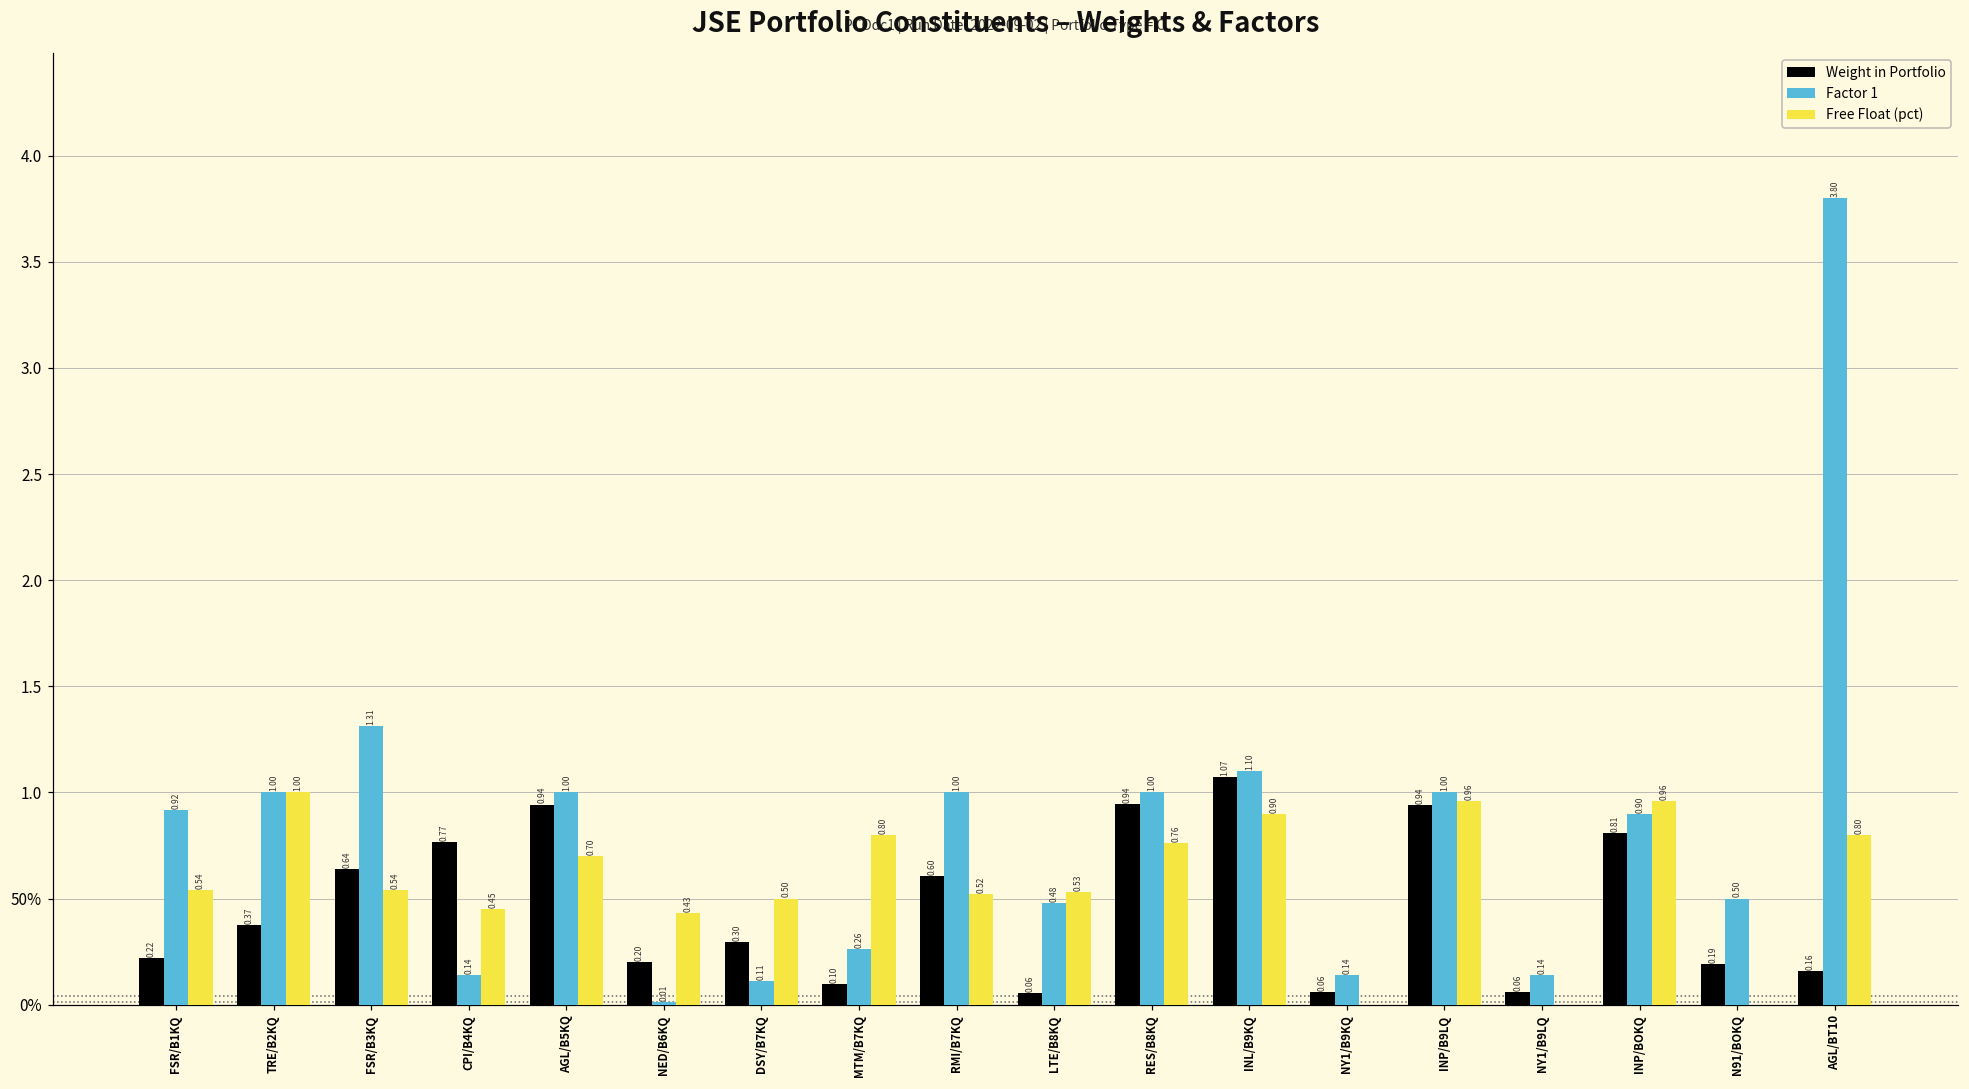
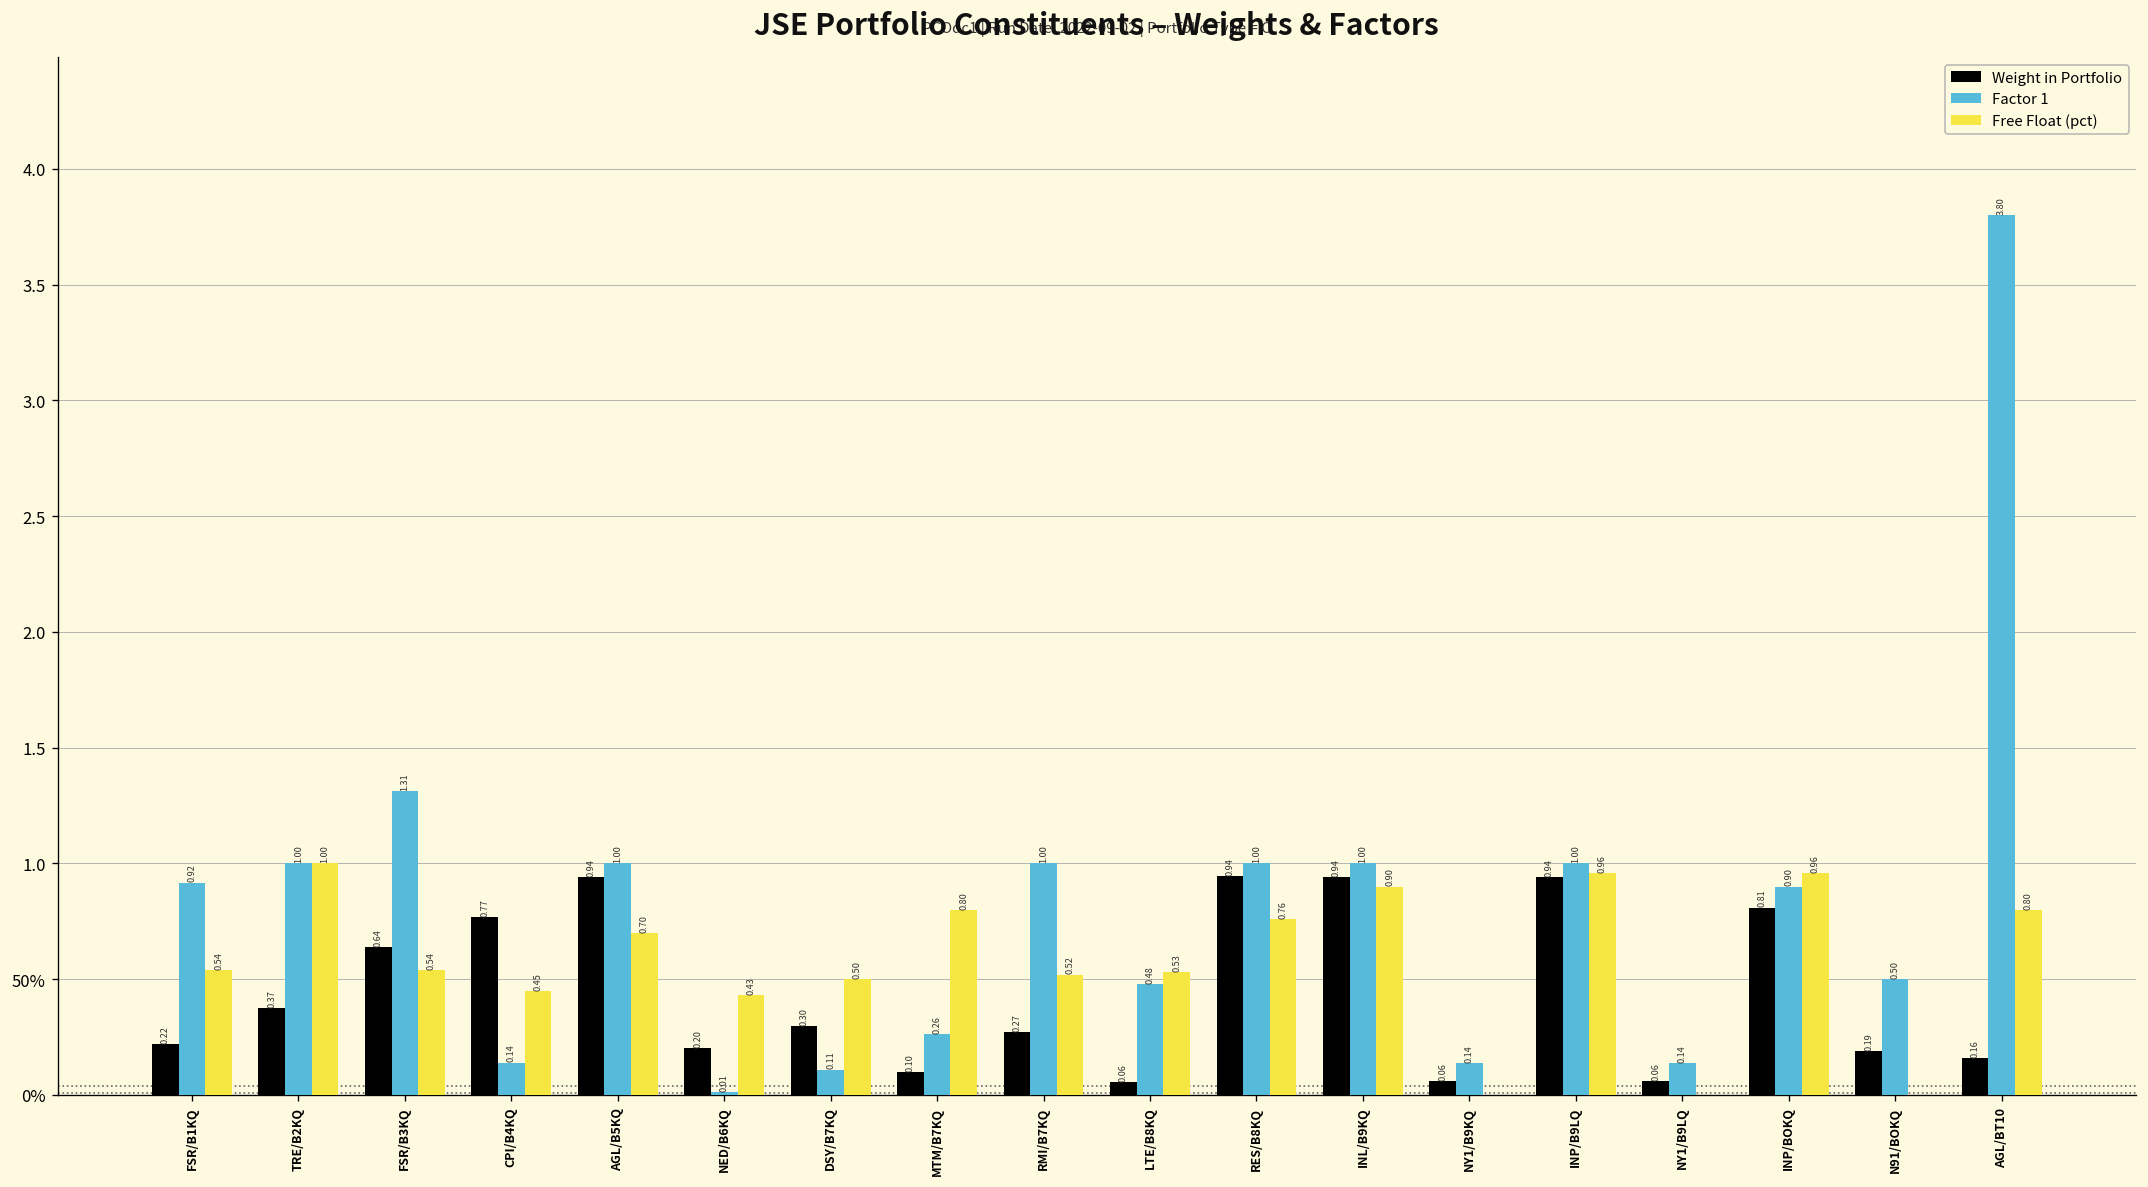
  {
    "Weight in Portfolio": {
      "FSR/B1KQ": 0.22,
      "TRE/B2KQ": 0.37,
      "FSR/B3KQ": 0.64,
      "CPI/B4KQ": 0.77,
      "AGL/B5KQ": 0.94,
      "NED/B6KQ": 0.20,
      "DSY/B7KQ": 0.30,
      "MTM/B7KQ": 0.10,
-     "RMI/B7KQ": 0.60,
+     "RMI/B7KQ": 0.27,
      "LTE/B8KQ": 0.06,
      "RES/B8KQ": 0.94,
-     "INL/B9KQ": 1.07,
+     "INL/B9KQ": 0.94,
      "NY1/B9KQ": 0.06,
      "INP/B9LQ": 0.94,
      "NY1/B9LQ": 0.06,
      "INP/BOKQ": 0.81,
      "N91/BOKQ": 0.19,
      "AGL/BT10": 0.16
    },
    "Factor 1": {
      "FSR/B1KQ": 0.92,
      "TRE/B2KQ": 1.00,
      "FSR/B3KQ": 1.31,
      "CPI/B4KQ": 0.14,
      "AGL/B5KQ": 1.00,
      "NED/B6KQ": 0.01,
      "DSY/B7KQ": 0.11,
      "MTM/B7KQ": 0.26,
      "RMI/B7KQ": 1.00,
      "LTE/B8KQ": 0.48,
      "RES/B8KQ": 1.00,
-     "INL/B9KQ": 1.10,
+     "INL/B9KQ": 1.00,
      "NY1/B9KQ": 0.14,
      "INP/B9LQ": 1.00,
      "NY1/B9LQ": 0.14,
      "INP/BOKQ": 0.90,
      "N91/BOKQ": 0.50,
      "AGL/BT10": 3.80
    },
    "Free Float (pct)": {
      "FSR/B1KQ": 0.54,
      "TRE/B2KQ": 1.00,
      "FSR/B3KQ": 0.54,
      "CPI/B4KQ": 0.45,
      "AGL/B5KQ": 0.70,
      "NED/B6KQ": 0.43,
      "DSY/B7KQ": 0.50,
      "MTM/B7KQ": 0.80,
      "RMI/B7KQ": 0.52,
      "LTE/B8KQ": 0.53,
      "RES/B8KQ": 0.76,
      "INL/B9KQ": 0.90,
      "INP/B9LQ": 0.96,
      "INP/BOKQ": 0.96,
      "AGL/BT10": 0.80
    }
  }
